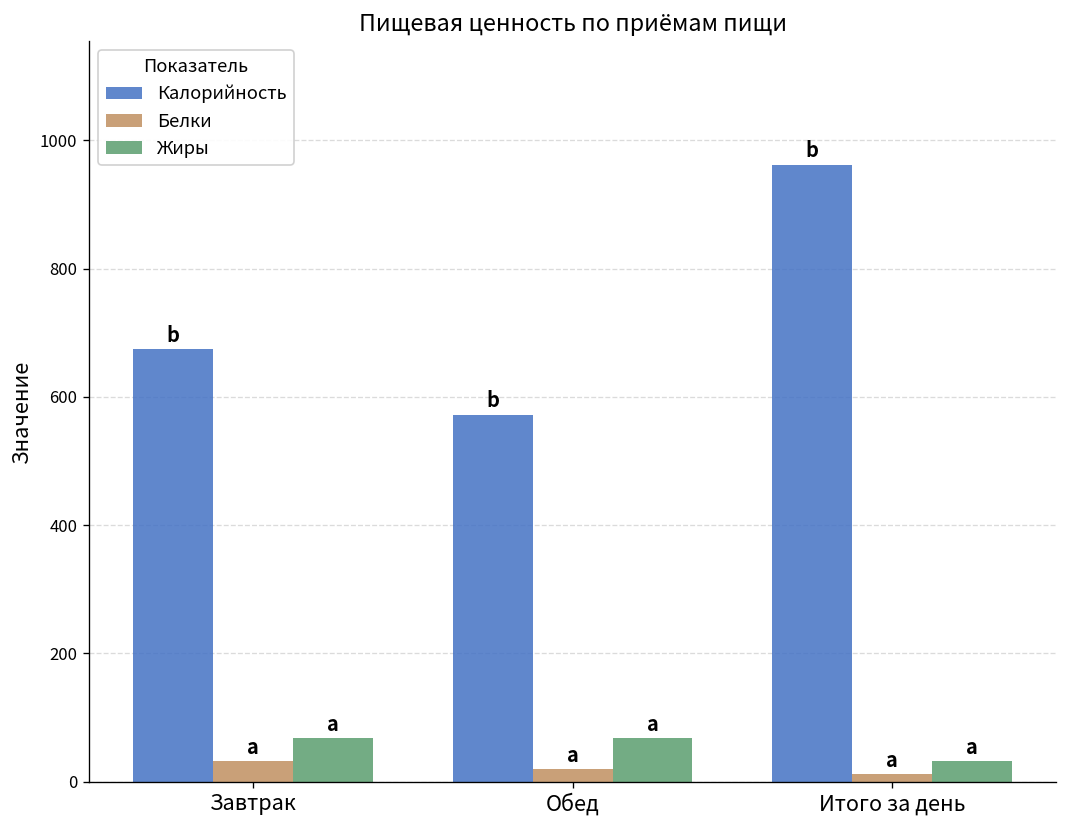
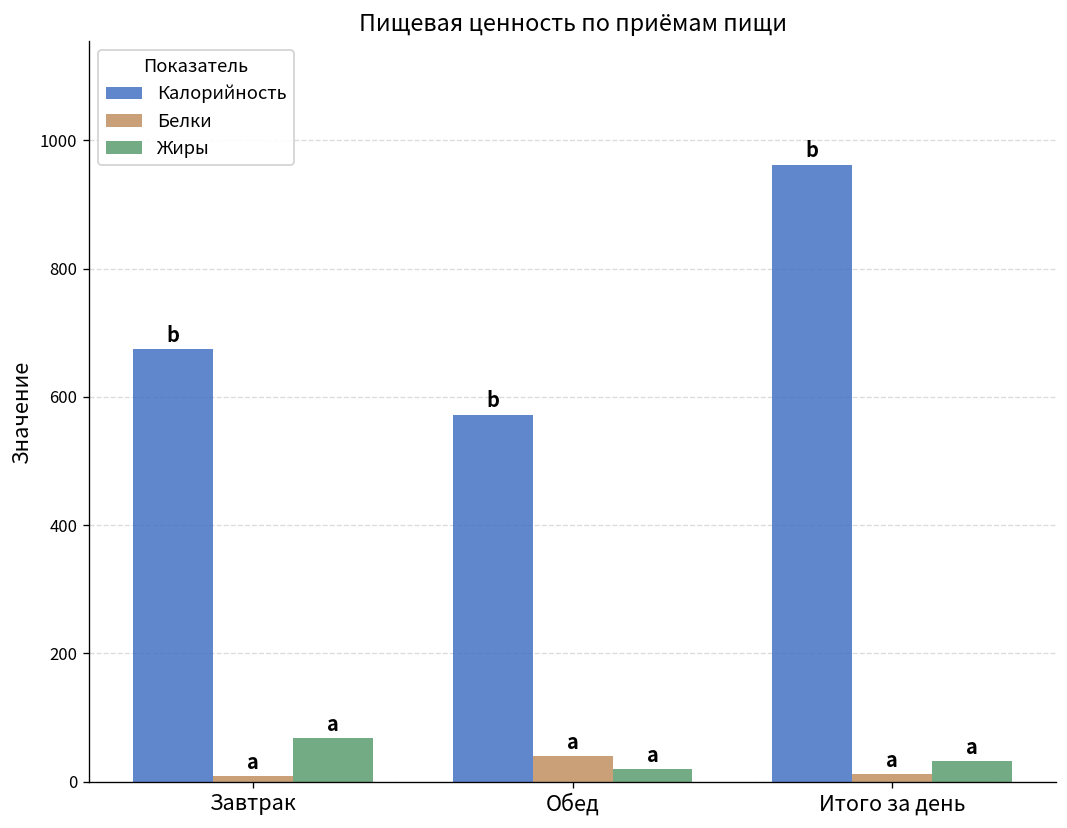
  {
    "Калорийность": {
      "Завтрак": 670,
      "Обед": 570,
      "Итого за день": 960
    },
    "Белки": {
-     "Завтрак": 30,
-     "Обед": 20,
+     "Завтрак": 10,
+     "Обед": 40,
      "Итого за день": 10
    },
    "Жиры": {
      "Завтрак": 70,
-     "Обед": 70,
+     "Обед": 20,
      "Итого за день": 30
    }
  }
